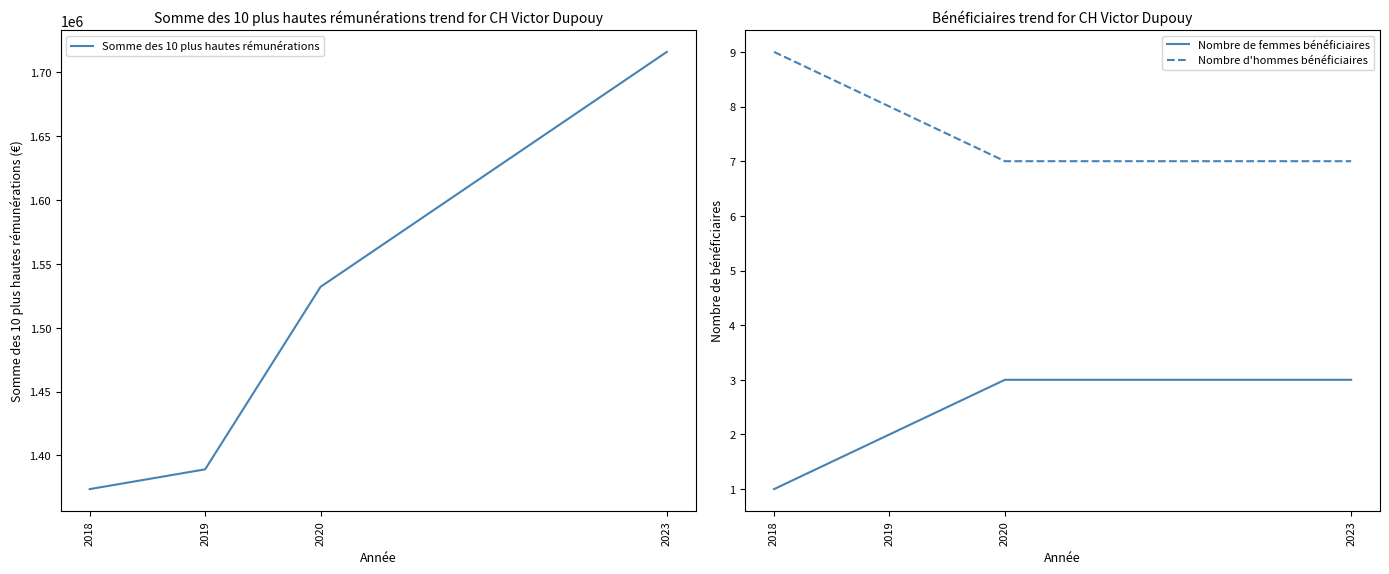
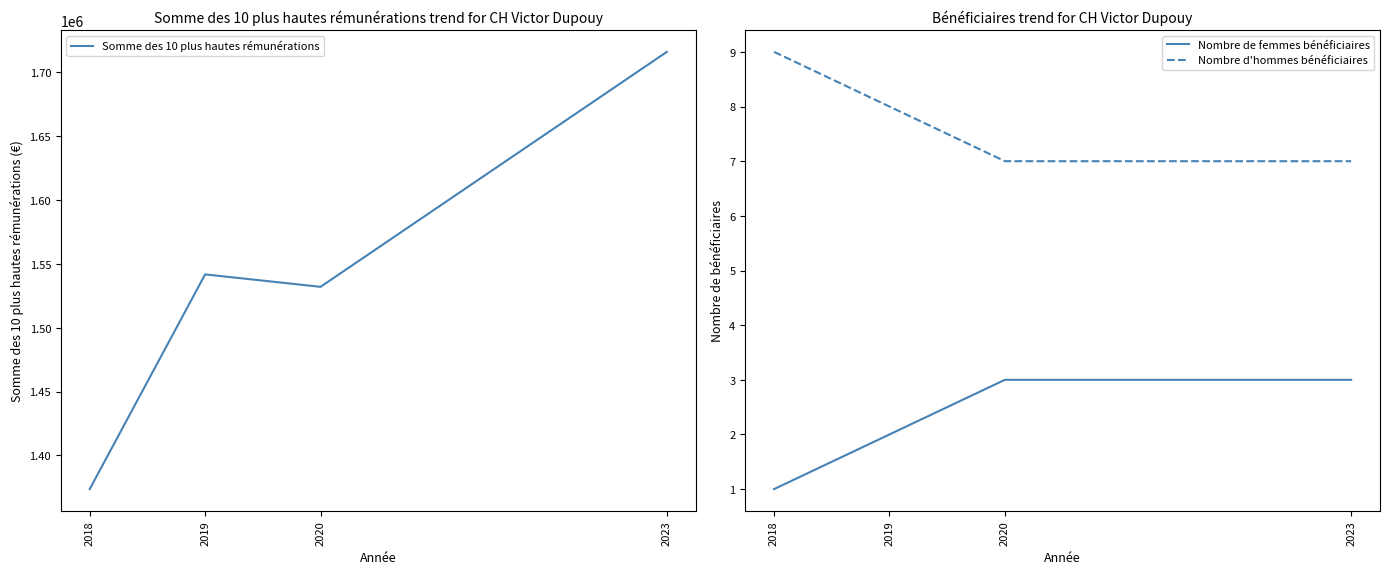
  {
    "Somme des 10 plus hautes rémunérations trend for CH Victor Dupouy": {
      "2018": 1374000,
-     "2019": 1389000,
+     "2019": 1542000,
      "2020": 1532000,
      "2023": 1716000
    }
  }
